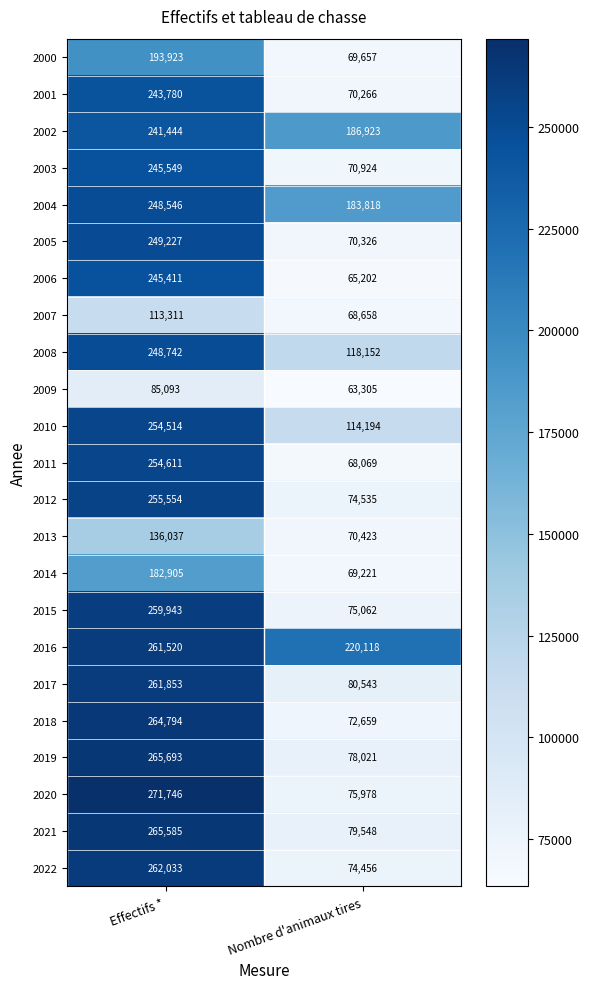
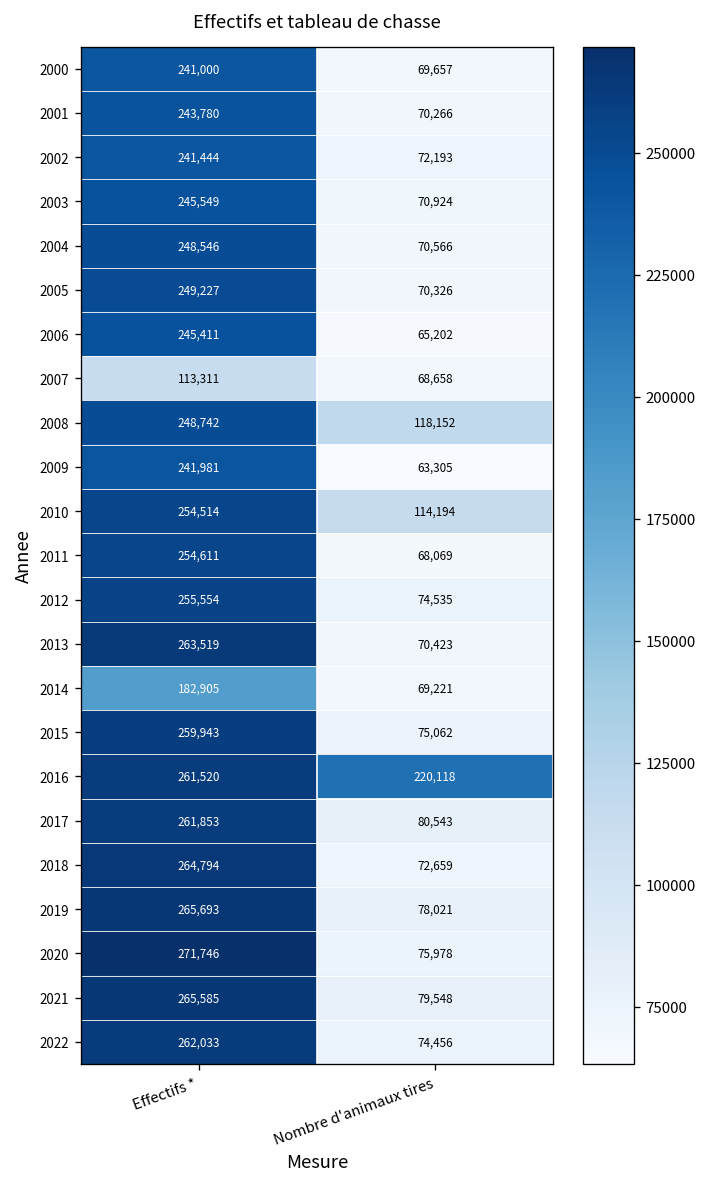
  {
    "2000": {
-     "Effectifs *": "193,923",
+     "Effectifs *": "241,000",
      "Nombre d'animaux tires": "69,657"
    },
    "2001": {
      "Effectifs *": "243,780",
      "Nombre d'animaux tires": "70,266"
    },
    "2002": {
      "Effectifs *": "241,444",
-     "Nombre d'animaux tires": "186,923"
+     "Nombre d'animaux tires": "72,193"
    },
    "2003": {
      "Effectifs *": "245,549",
      "Nombre d'animaux tires": "70,924"
    },
    "2004": {
      "Effectifs *": "248,546",
-     "Nombre d'animaux tires": "183,818"
+     "Nombre d'animaux tires": "70,566"
    },
    "2005": {
      "Effectifs *": "249,227",
      "Nombre d'animaux tires": "70,326"
    },
    "2006": {
      "Effectifs *": "245,411",
      "Nombre d'animaux tires": "65,202"
    },
    "2007": {
      "Effectifs *": "113,311",
      "Nombre d'animaux tires": "68,658"
    },
    "2008": {
      "Effectifs *": "248,742",
      "Nombre d'animaux tires": "118,152"
    },
    "2009": {
-     "Effectifs *": "85,093",
+     "Effectifs *": "241,981",
      "Nombre d'animaux tires": "63,305"
    },
    "2010": {
      "Effectifs *": "254,514",
      "Nombre d'animaux tires": "114,194"
    },
    "2011": {
      "Effectifs *": "254,611",
      "Nombre d'animaux tires": "68,069"
    },
    "2012": {
      "Effectifs *": "255,554",
      "Nombre d'animaux tires": "74,535"
    },
    "2013": {
-     "Effectifs *": "136,037",
+     "Effectifs *": "263,519",
      "Nombre d'animaux tires": "70,423"
    },
    "2014": {
      "Effectifs *": "182,905",
      "Nombre d'animaux tires": "69,221"
    },
    "2015": {
      "Effectifs *": "259,943",
      "Nombre d'animaux tires": "75,062"
    },
    "2016": {
      "Effectifs *": "261,520",
      "Nombre d'animaux tires": "220,118"
    },
    "2017": {
      "Effectifs *": "261,853",
      "Nombre d'animaux tires": "80,543"
    },
    "2018": {
      "Effectifs *": "264,794",
      "Nombre d'animaux tires": "72,659"
    },
    "2019": {
      "Effectifs *": "265,693",
      "Nombre d'animaux tires": "78,021"
    },
    "2020": {
      "Effectifs *": "271,746",
      "Nombre d'animaux tires": "75,978"
    },
    "2021": {
      "Effectifs *": "265,585",
      "Nombre d'animaux tires": "79,548"
    },
    "2022": {
      "Effectifs *": "262,033",
      "Nombre d'animaux tires": "74,456"
    }
  }
